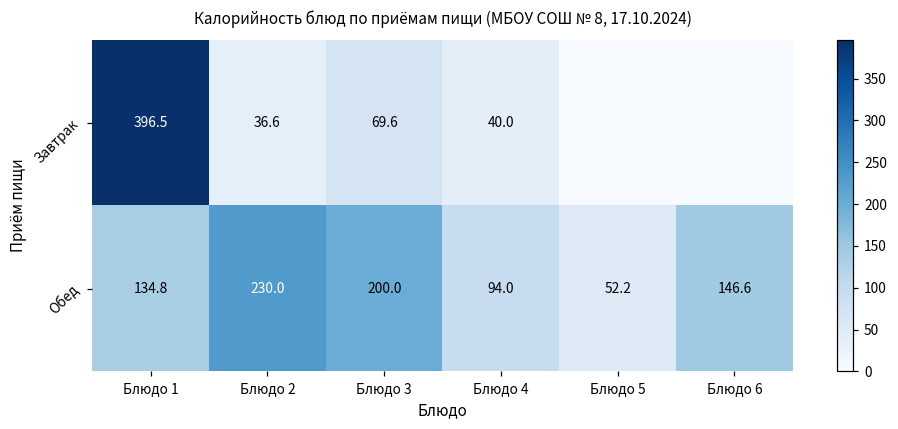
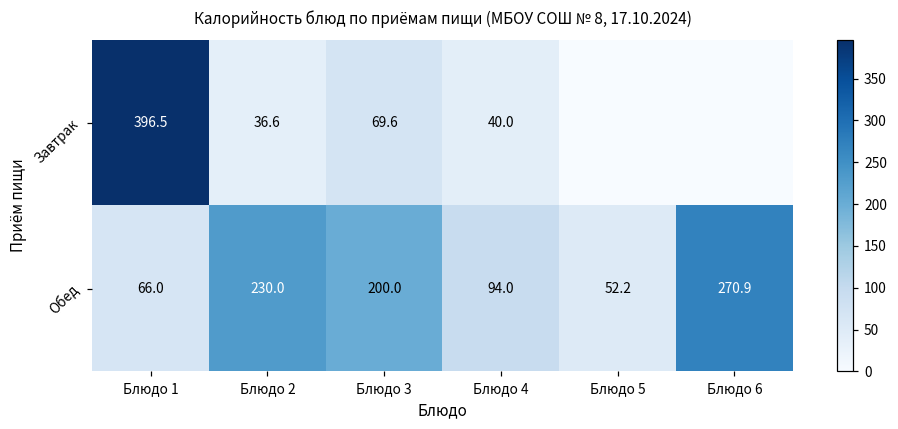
  {
    "Завтрак": {
      "Блюдо 1": 396.5,
      "Блюдо 2": 36.6,
      "Блюдо 3": 69.6,
      "Блюдо 4": 40.0
    },
    "Обед": {
-     "Блюдо 1": 134.8,
+     "Блюдо 1": 66.0,
      "Блюдо 2": 230.0,
      "Блюдо 3": 200.0,
      "Блюдо 4": 94.0,
      "Блюдо 5": 52.2,
-     "Блюдо 6": 146.6
+     "Блюдо 6": 270.9
    }
  }
